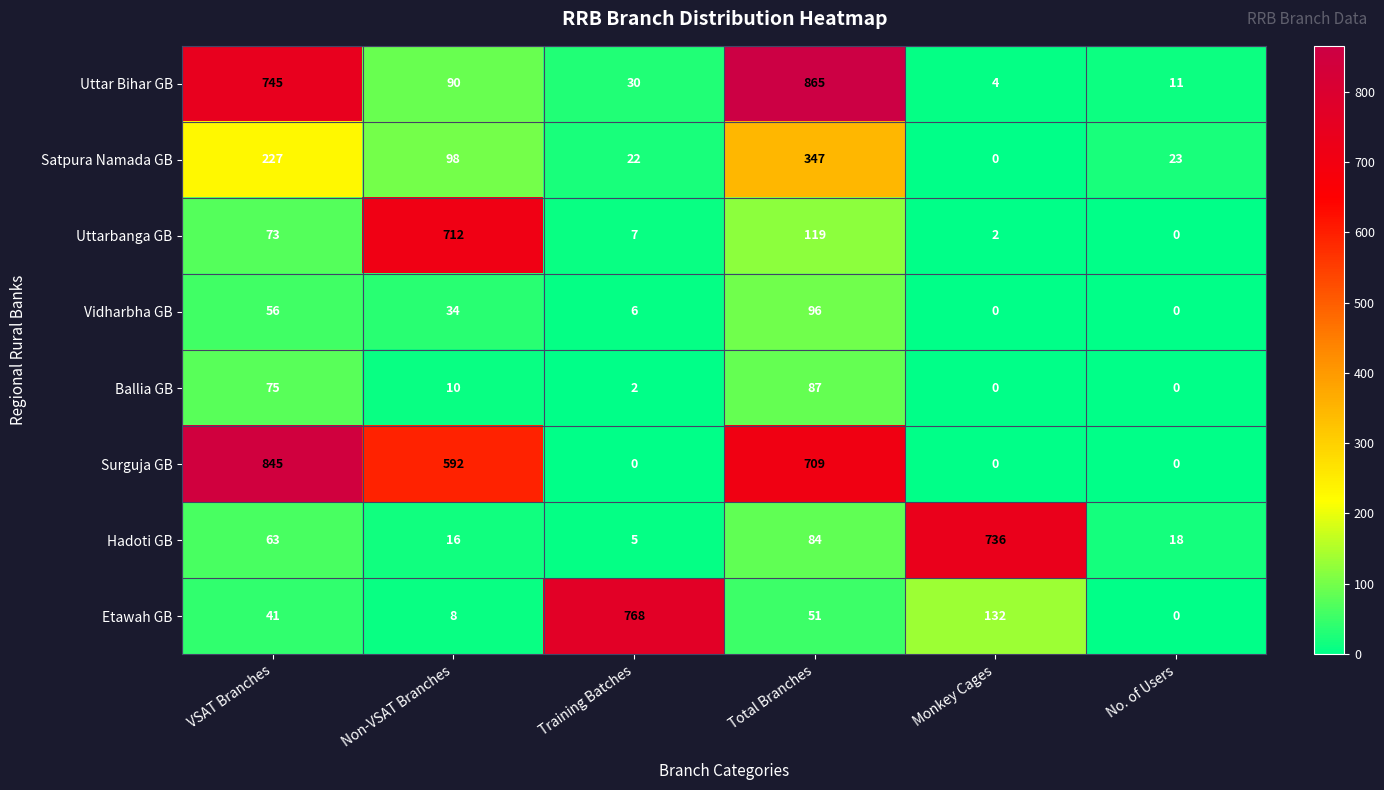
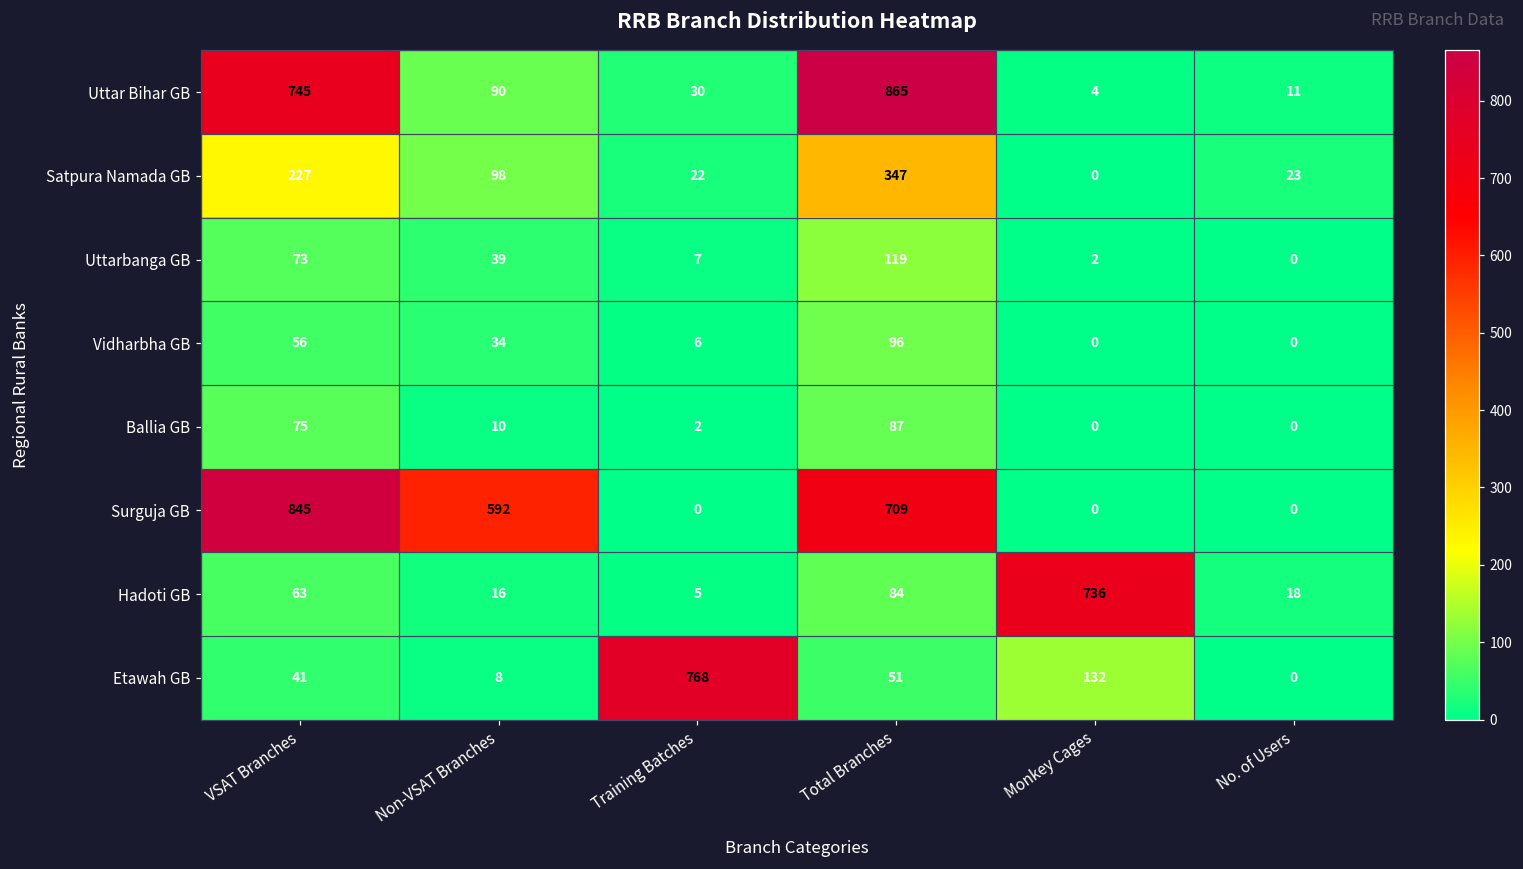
  {
    "Uttar Bihar GB": {
      "VSAT Branches": 745,
      "Non-VSAT Branches": 90,
      "Training Batches": 30,
      "Total Branches": 865,
      "Monkey Cages": 4,
      "No. of Users": 11
    },
    "Satpura Namada GB": {
      "VSAT Branches": 227,
      "Non-VSAT Branches": 98,
      "Training Batches": 22,
      "Total Branches": 347,
      "Monkey Cages": 0,
      "No. of Users": 23
    },
    "Uttarbanga GB": {
      "VSAT Branches": 73,
-     "Non-VSAT Branches": 712,
+     "Non-VSAT Branches": 39,
      "Training Batches": 7,
      "Total Branches": 119,
      "Monkey Cages": 2,
      "No. of Users": 0
    },
    "Vidharbha GB": {
      "VSAT Branches": 56,
      "Non-VSAT Branches": 34,
      "Training Batches": 6,
      "Total Branches": 96,
      "Monkey Cages": 0,
      "No. of Users": 0
    },
    "Ballia GB": {
      "VSAT Branches": 75,
      "Non-VSAT Branches": 10,
      "Training Batches": 2,
      "Total Branches": 87,
      "Monkey Cages": 0,
      "No. of Users": 0
    },
    "Surguja GB": {
      "VSAT Branches": 845,
      "Non-VSAT Branches": 592,
      "Training Batches": 0,
      "Total Branches": 709,
      "Monkey Cages": 0,
      "No. of Users": 0
    },
    "Hadoti GB": {
      "VSAT Branches": 63,
      "Non-VSAT Branches": 16,
      "Training Batches": 5,
      "Total Branches": 84,
      "Monkey Cages": 736,
      "No. of Users": 18
    },
    "Etawah GB": {
      "VSAT Branches": 41,
      "Non-VSAT Branches": 8,
      "Training Batches": 768,
      "Total Branches": 51,
      "Monkey Cages": 132,
      "No. of Users": 0
    }
  }
